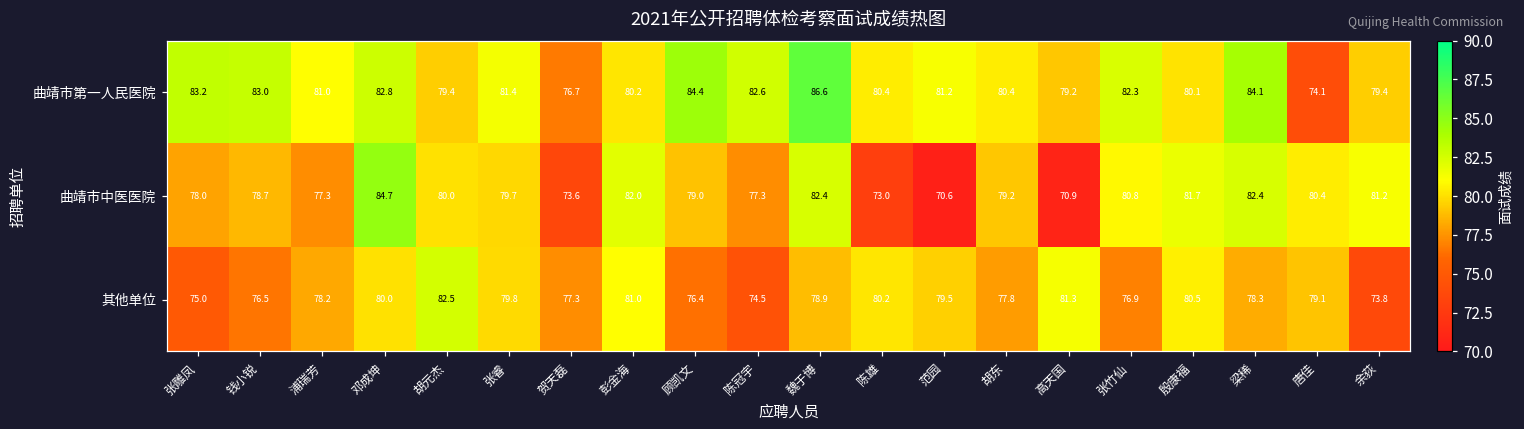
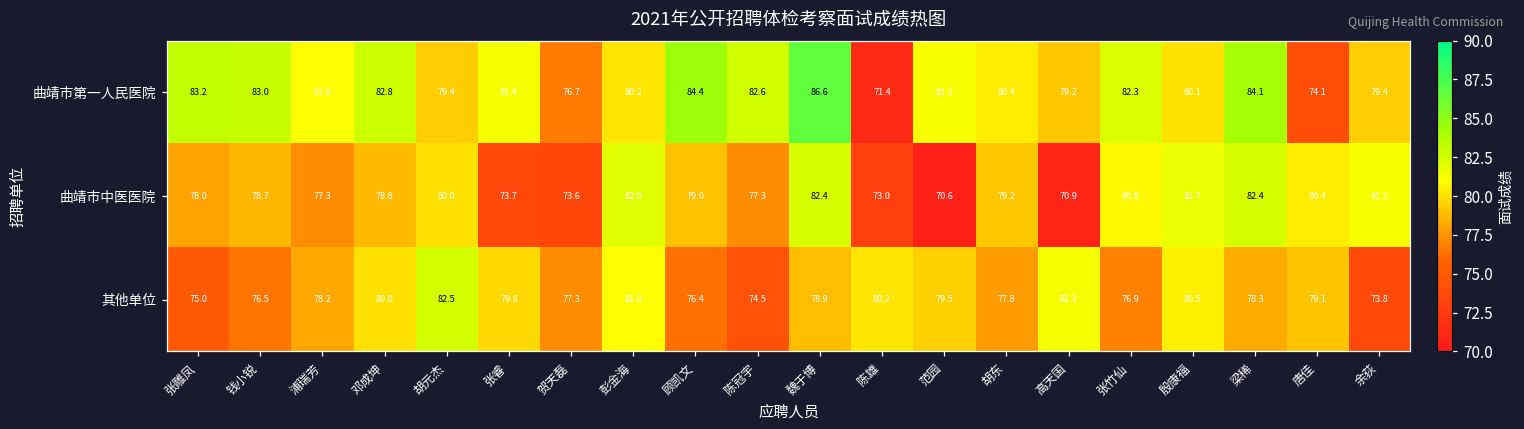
  {
    "曲靖市第一人民医院": {
      "张雕凤": 83.2,
      "钱小锐": 83.0,
      "浦瑞芳": 81.0,
      "邓成坤": 82.8,
      "胡元杰": 79.4,
      "张睿": 81.4,
      "贺天磊": 76.7,
      "彭金海": 80.2,
      "顾凯文": 84.4,
      "陈冠宇": 82.6,
      "魏于博": 86.6,
-     "陈雄": 80.4,
+     "陈雄": 71.4,
      "范园": 81.2,
      "胡东": 80.4,
      "高天国": 79.2,
      "张竹仙": 82.3,
      "殷康福": 80.1,
      "梁稀": 84.1,
      "唐佳": 74.1,
      "余荻": 79.4
    },
    "曲靖市中医医院": {
      "张雕凤": 78.0,
      "钱小锐": 78.7,
      "浦瑞芳": 77.3,
-     "邓成坤": 84.7,
+     "邓成坤": 78.8,
      "胡元杰": 80.0,
-     "张睿": 79.7,
+     "张睿": 73.7,
      "贺天磊": 73.6,
      "彭金海": 82.0,
      "顾凯文": 79.0,
      "陈冠宇": 77.3,
      "魏于博": 82.4,
      "陈雄": 73.0,
      "范园": 70.6,
      "胡东": 79.2,
      "高天国": 70.9,
      "张竹仙": 80.8,
      "殷康福": 81.7,
      "梁稀": 82.4,
      "唐佳": 80.4,
      "余荻": 81.2
    },
    "其他单位": {
      "张雕凤": 75.0,
      "钱小锐": 76.5,
      "浦瑞芳": 78.2,
      "邓成坤": 80.0,
      "胡元杰": 82.5,
      "张睿": 79.8,
      "贺天磊": 77.3,
      "彭金海": 81.0,
      "顾凯文": 76.4,
      "陈冠宇": 74.5,
      "魏于博": 78.9,
      "陈雄": 80.2,
      "范园": 79.5,
      "胡东": 77.8,
      "高天国": 81.3,
      "张竹仙": 76.9,
      "殷康福": 80.5,
      "梁稀": 78.3,
      "唐佳": 79.1,
      "余荻": 73.8
    }
  }
